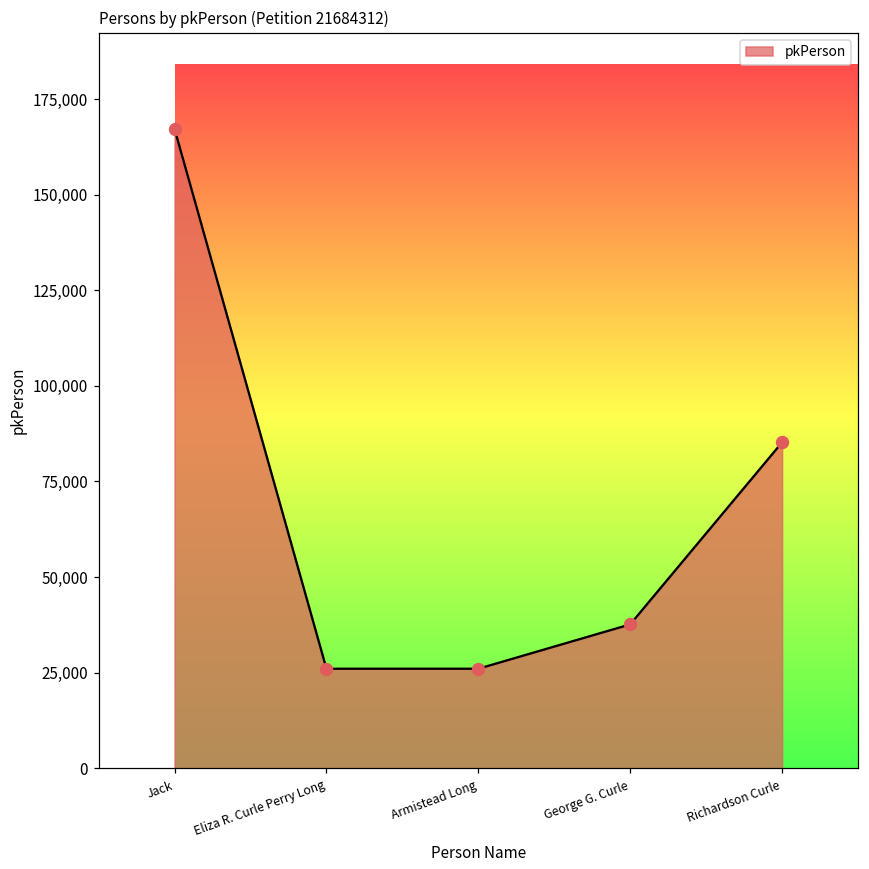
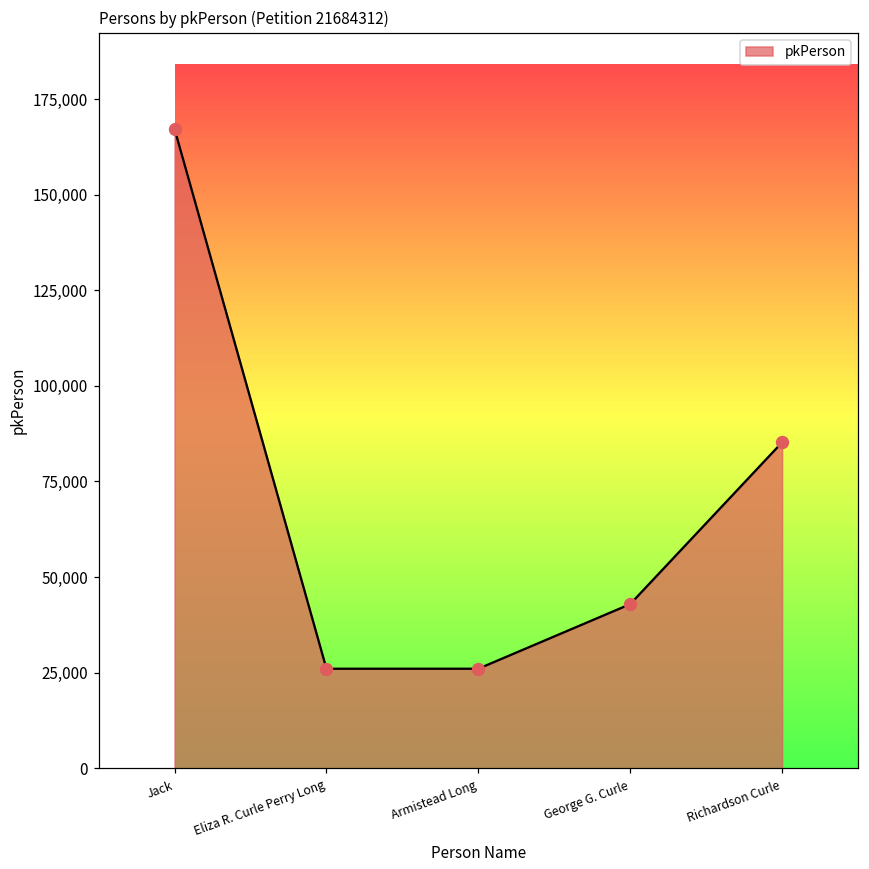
  {
    "Jack": "167,000",
    "Eliza R. Curle Perry Long": "26,000",
    "Armistead Long": "26,000",
-   "George G. Curle": "38,000",
+   "George G. Curle": "43,000",
    "Richardson Curle": "85,000"
  }
